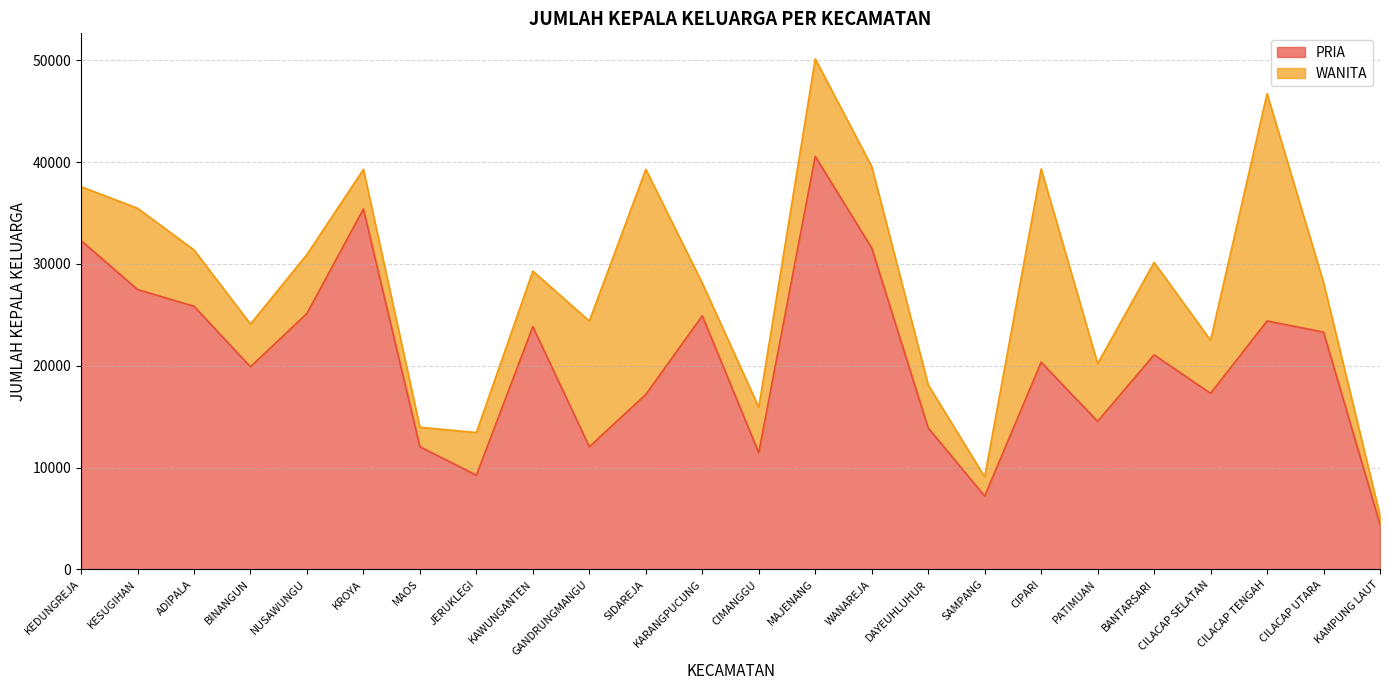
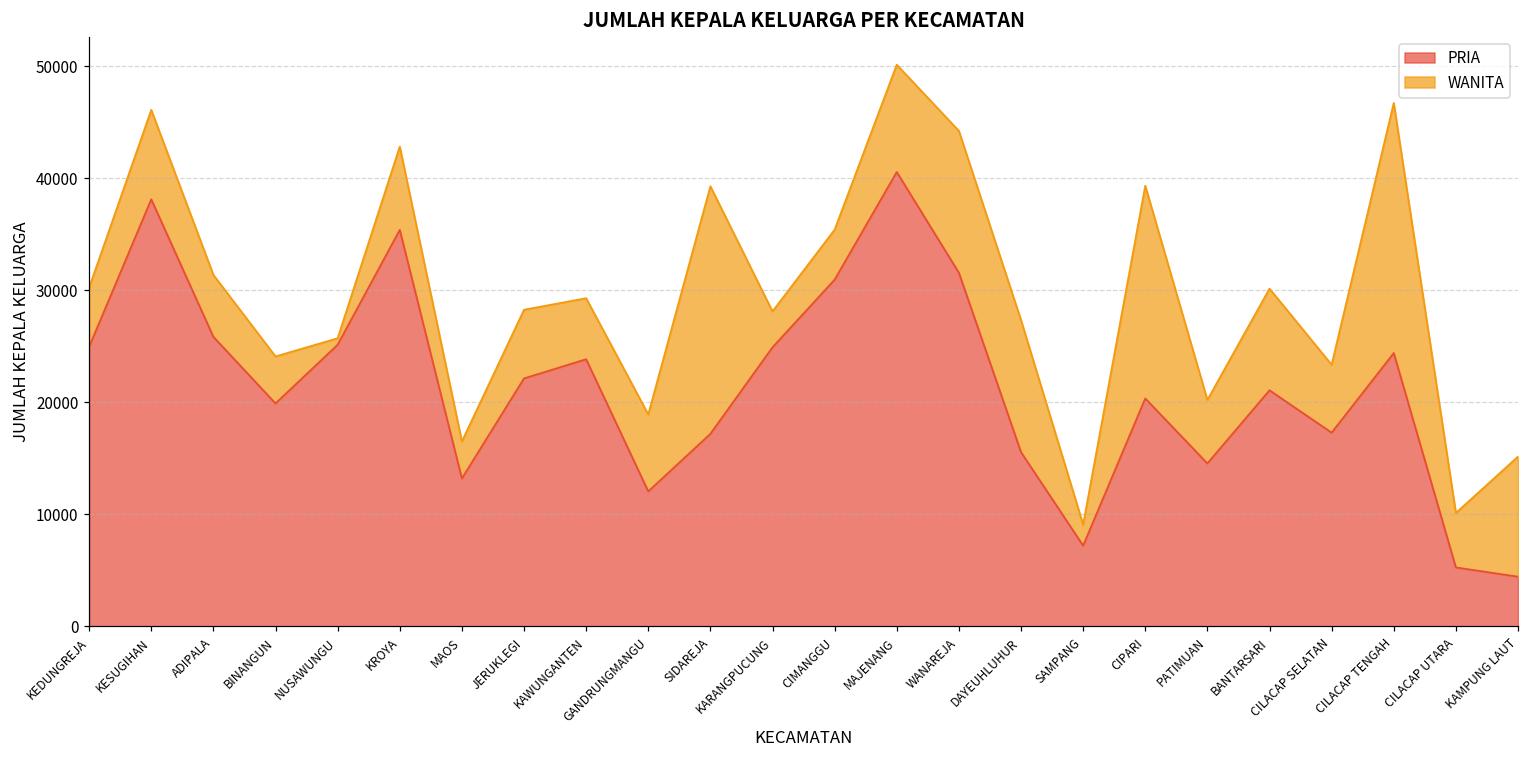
  {
    "PRIA": {
-     "KEDUNGREJA": 32300,
-     "KESUGIHAN": 27500,
+     "KEDUNGREJA": 25000,
+     "KESUGIHAN": 38100,
      "ADIPALA": 25800,
      "BINANGUN": 19900,
      "NUSAWUNGU": 25100,
      "KROYA": 35400,
-     "MAOS": 12100,
-     "JERUKLEGI": 9300,
+     "MAOS": 13200,
+     "JERUKLEGI": 22100,
      "KAWUNGANTEN": 23800,
      "GANDRUNGMANGU": 12100,
      "SIDAREJA": 17200,
      "KARANGPUCUNG": 24900,
-     "CIMANGGU": 11500,
+     "CIMANGGU": 31000,
      "MAJENANG": 40600,
      "WANAREJA": 31600,
-     "DAYEUHLUHUR": 13900,
+     "DAYEUHLUHUR": 15600,
      "SAMPANG": 7200,
      "CIPARI": 20300,
      "PATIMUAN": 14500,
      "BANTARSARI": 21100,
      "CILACAP SELATAN": 17300,
      "CILACAP TENGAH": 24400,
-     "CILACAP UTARA": 23300,
+     "CILACAP UTARA": 5300,
      "KAMPUNG LAUT": 4400
    },
    "WANITA": {
      "KEDUNGREJA": 5300,
      "KESUGIHAN": 8000,
      "ADIPALA": 5500,
      "BINANGUN": 4200,
-     "NUSAWUNGU": 5800,
-     "KROYA": 3900,
-     "MAOS": 1900,
-     "JERUKLEGI": 4200,
+     "NUSAWUNGU": 600,
+     "KROYA": 7400,
+     "MAOS": 3300,
+     "JERUKLEGI": 6100,
      "KAWUNGANTEN": 5500,
-     "GANDRUNGMANGU": 12400,
+     "GANDRUNGMANGU": 6900,
      "SIDAREJA": 22100,
      "KARANGPUCUNG": 3200,
      "CIMANGGU": 4500,
      "MAJENANG": 9600,
-     "WANAREJA": 8000,
-     "DAYEUHLUHUR": 4200,
+     "WANAREJA": 12700,
+     "DAYEUHLUHUR": 11800,
      "SAMPANG": 1900,
      "CIPARI": 19000,
      "PATIMUAN": 5700,
      "BANTARSARI": 9100,
-     "CILACAP SELATAN": 5200,
+     "CILACAP SELATAN": 6100,
      "CILACAP TENGAH": 22300,
      "CILACAP UTARA": 4900,
-     "KAMPUNG LAUT": 900
+     "KAMPUNG LAUT": 10700
    }
  }
